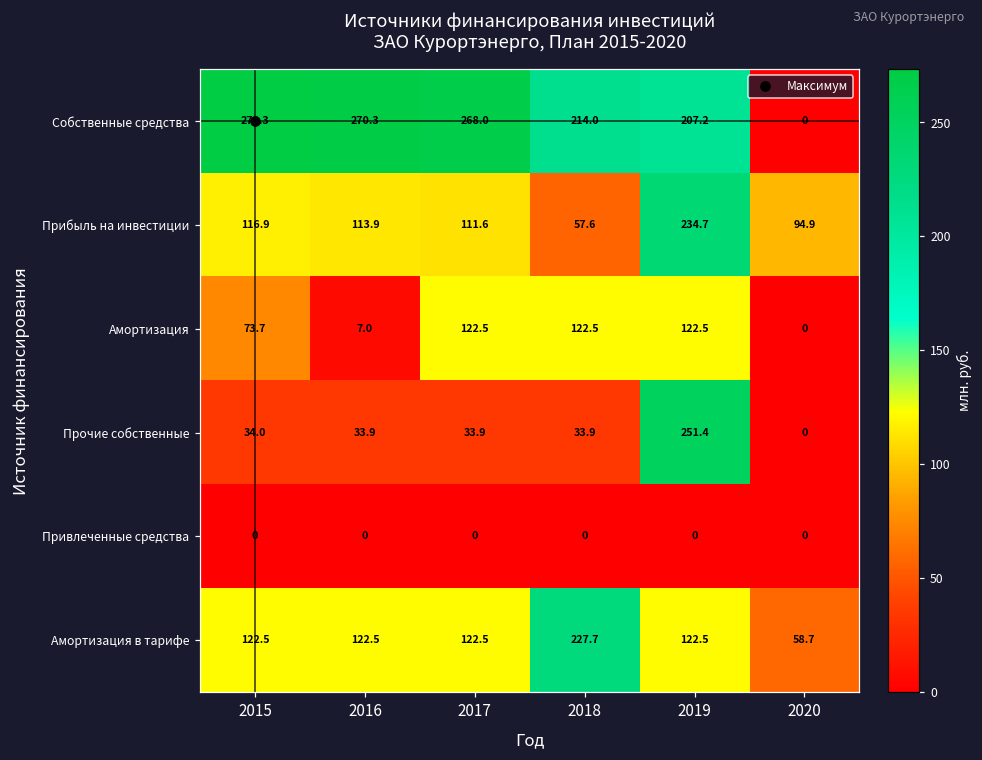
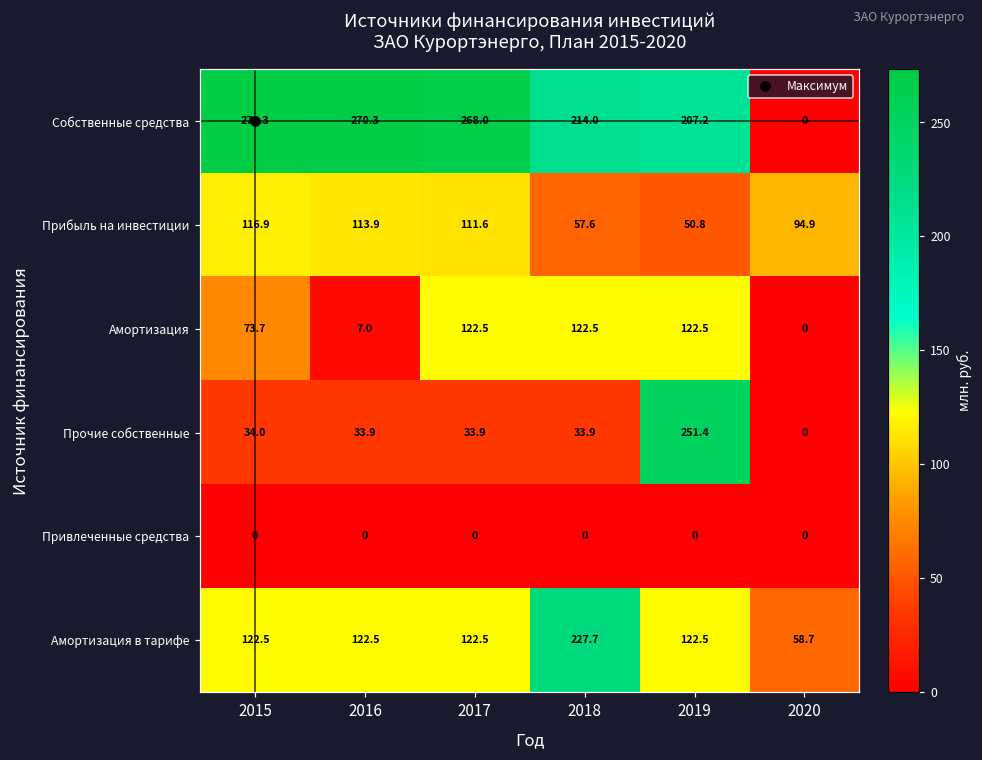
  {
    "Собственные средства": {
      "2016": 270.3,
      "2017": 268.0,
      "2018": 214.0,
      "2019": 207.2,
      "2020": 0
    },
    "Прибыль на инвестиции": {
      "2015": 116.9,
      "2016": 113.9,
      "2017": 111.6,
      "2018": 57.6,
-     "2019": 234.7,
+     "2019": 50.8,
      "2020": 94.9
    },
    "Амортизация": {
      "2015": 73.7,
      "2016": 7.0,
      "2017": 122.5,
      "2018": 122.5,
      "2019": 122.5,
      "2020": 0
    },
    "Прочие собственные": {
      "2015": 34.0,
      "2016": 33.9,
      "2017": 33.9,
      "2018": 33.9,
      "2019": 251.4,
      "2020": 0
    },
    "Привлеченные средства": {
      "2015": 0,
      "2016": 0,
      "2017": 0,
      "2018": 0,
      "2019": 0,
      "2020": 0
    },
    "Амортизация в тарифе": {
      "2015": 122.5,
      "2016": 122.5,
      "2017": 122.5,
      "2018": 227.7,
      "2019": 122.5,
      "2020": 58.7
    }
  }
